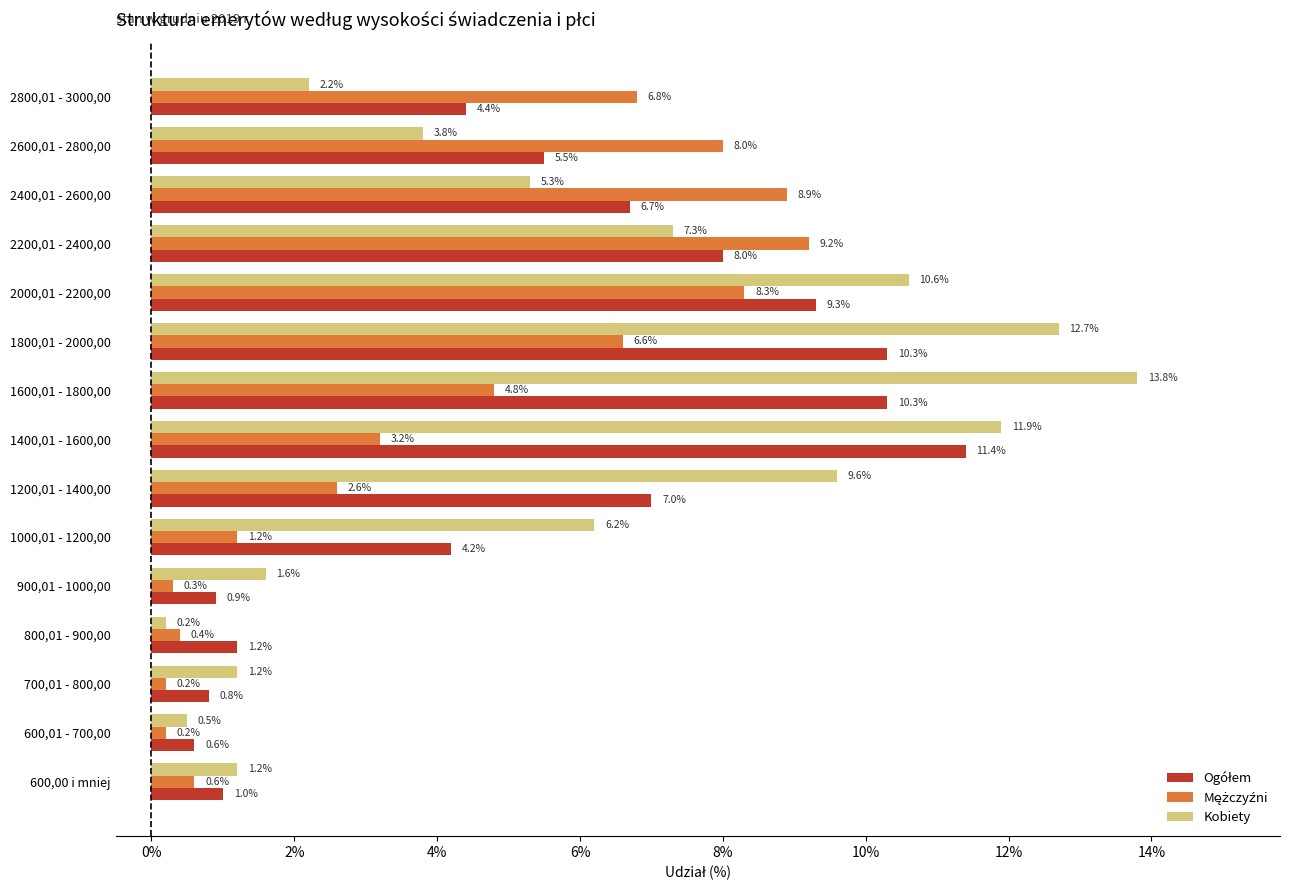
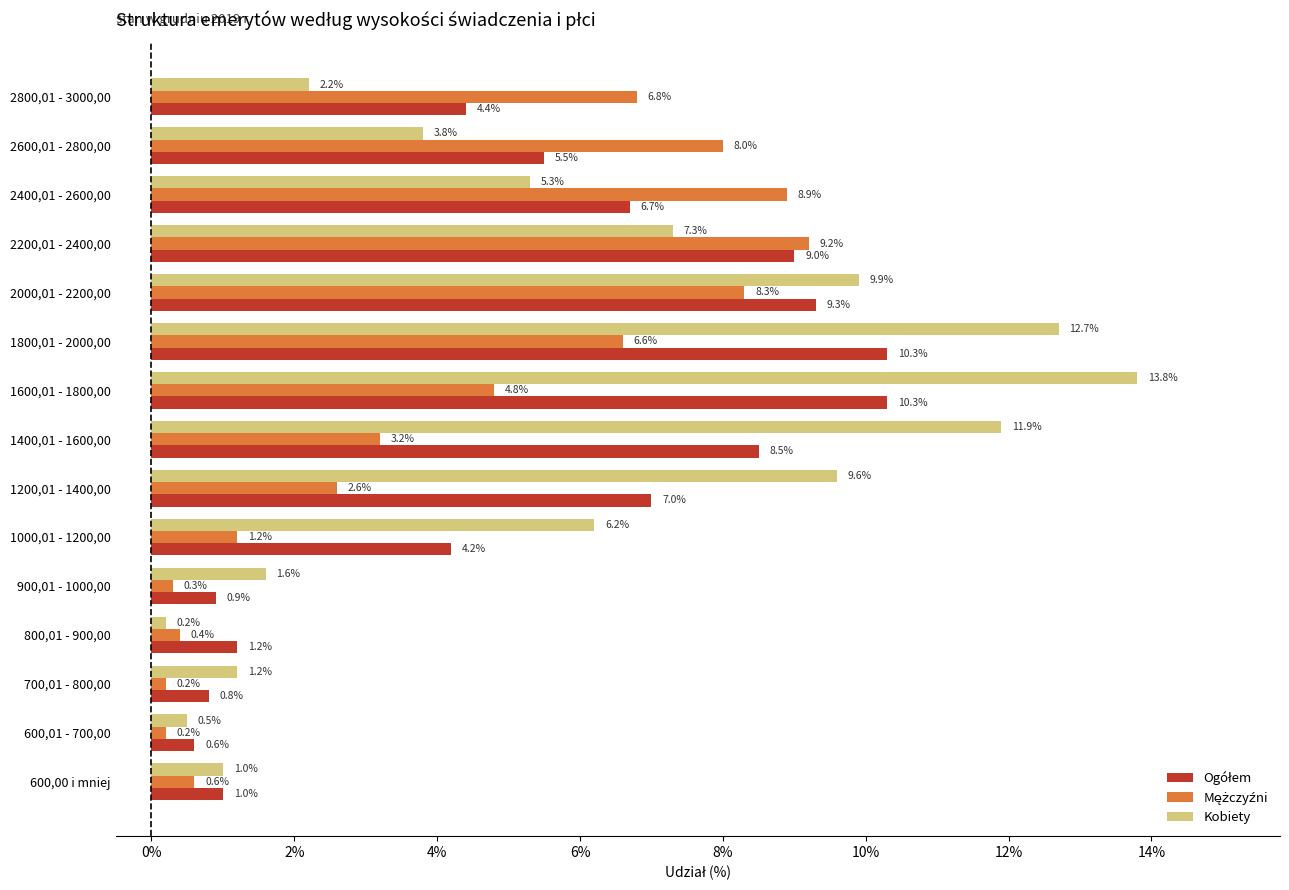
  {
    "Ogółem": {
      "2800,01 - 3000,00": "4.4%",
      "2600,01 - 2800,00": "5.5%",
      "2400,01 - 2600,00": "6.7%",
-     "2200,01 - 2400,00": "8.0%",
+     "2200,01 - 2400,00": "9.0%",
      "2000,01 - 2200,00": "9.3%",
      "1800,01 - 2000,00": "10.3%",
      "1600,01 - 1800,00": "10.3%",
-     "1400,01 - 1600,00": "11.4%",
+     "1400,01 - 1600,00": "8.5%",
      "1200,01 - 1400,00": "7.0%",
      "1000,01 - 1200,00": "4.2%",
      "900,01 - 1000,00": "0.9%",
      "800,01 - 900,00": "1.2%",
      "700,01 - 800,00": "0.8%",
      "600,01 - 700,00": "0.6%",
      "600,00 i mniej": "1.0%"
    },
    "Mężczyźni": {
      "2800,01 - 3000,00": "6.8%",
      "2600,01 - 2800,00": "8.0%",
      "2400,01 - 2600,00": "8.9%",
      "2200,01 - 2400,00": "9.2%",
      "2000,01 - 2200,00": "8.3%",
      "1800,01 - 2000,00": "6.6%",
      "1600,01 - 1800,00": "4.8%",
      "1400,01 - 1600,00": "3.2%",
      "1200,01 - 1400,00": "2.6%",
      "1000,01 - 1200,00": "1.2%",
      "900,01 - 1000,00": "0.3%",
      "800,01 - 900,00": "0.4%",
      "700,01 - 800,00": "0.2%",
      "600,01 - 700,00": "0.2%",
      "600,00 i mniej": "0.6%"
    },
    "Kobiety": {
      "2800,01 - 3000,00": "2.2%",
      "2600,01 - 2800,00": "3.8%",
      "2400,01 - 2600,00": "5.3%",
      "2200,01 - 2400,00": "7.3%",
-     "2000,01 - 2200,00": "10.6%",
+     "2000,01 - 2200,00": "9.9%",
      "1800,01 - 2000,00": "12.7%",
      "1600,01 - 1800,00": "13.8%",
      "1400,01 - 1600,00": "11.9%",
      "1200,01 - 1400,00": "9.6%",
      "1000,01 - 1200,00": "6.2%",
      "900,01 - 1000,00": "1.6%",
      "800,01 - 900,00": "0.2%",
      "700,01 - 800,00": "1.2%",
      "600,01 - 700,00": "0.5%",
-     "600,00 i mniej": "1.2%"
+     "600,00 i mniej": "1.0%"
    }
  }
